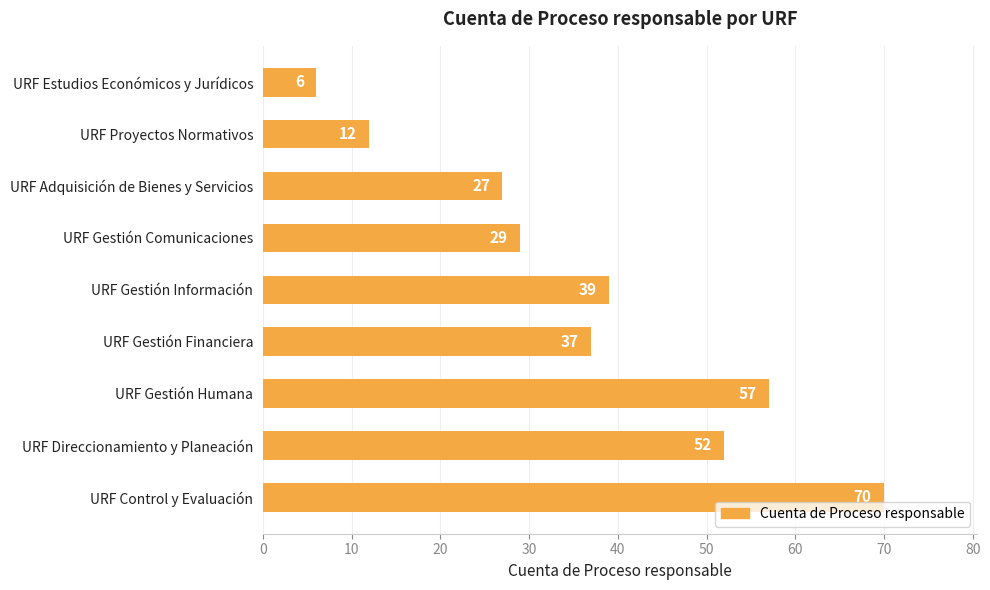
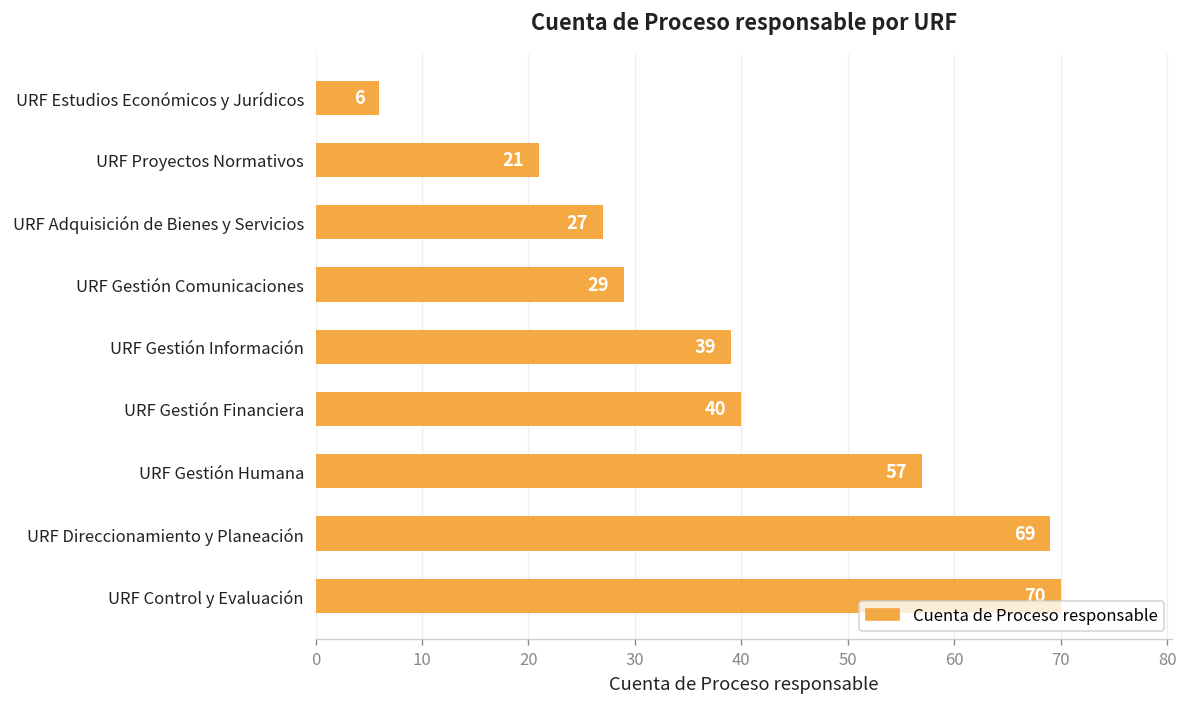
  {
    "URF Estudios Económicos y Jurídicos": 6,
-   "URF Proyectos Normativos": 12,
+   "URF Proyectos Normativos": 21,
    "URF Adquisición de Bienes y Servicios": 27,
    "URF Gestión Comunicaciones": 29,
    "URF Gestión Información": 39,
-   "URF Gestión Financiera": 37,
+   "URF Gestión Financiera": 40,
    "URF Gestión Humana": 57,
-   "URF Direccionamiento y Planeación": 52
+   "URF Direccionamiento y Planeación": 69
  }
